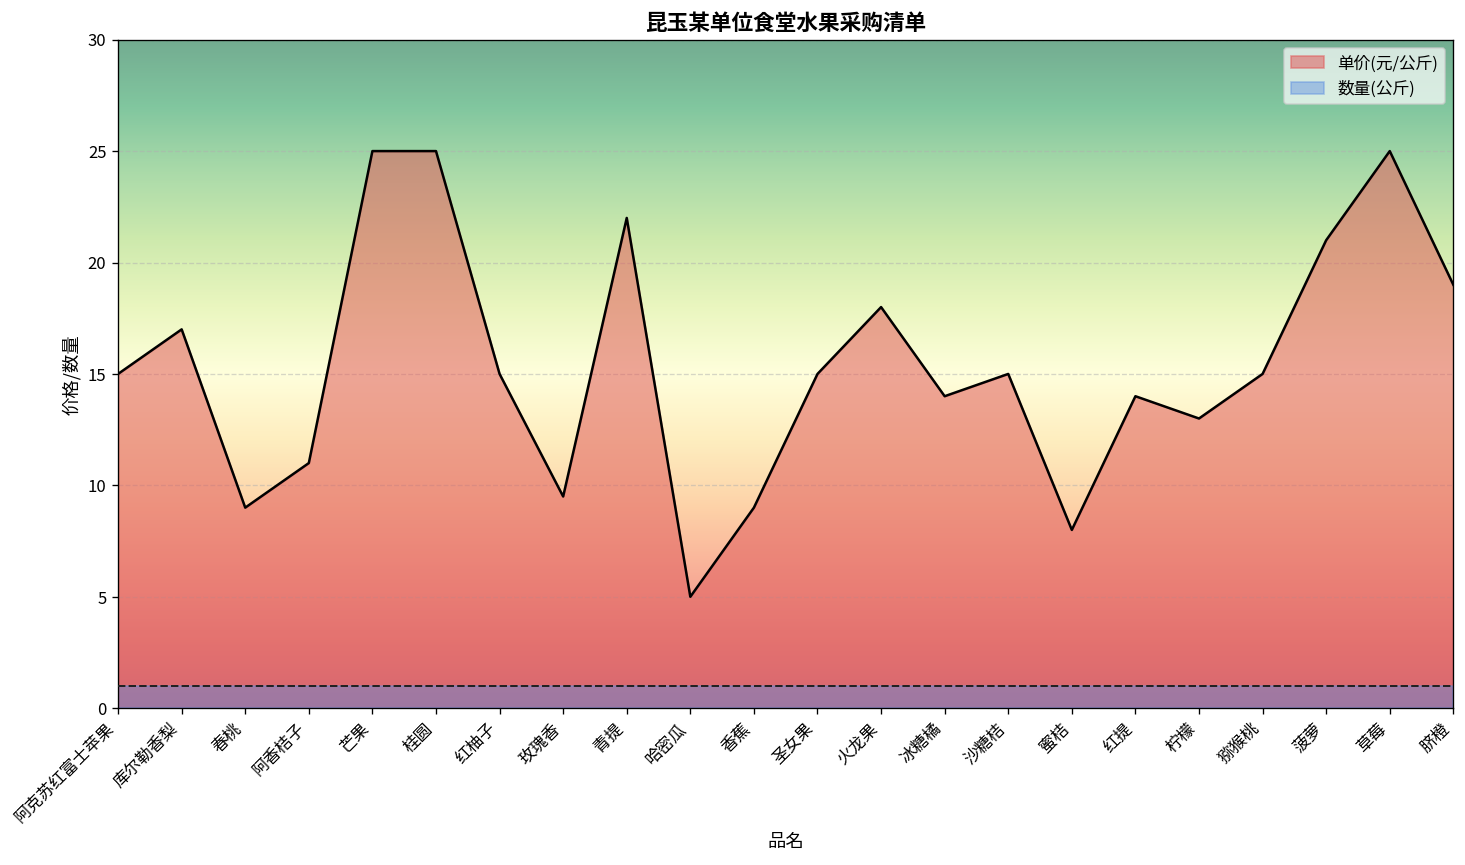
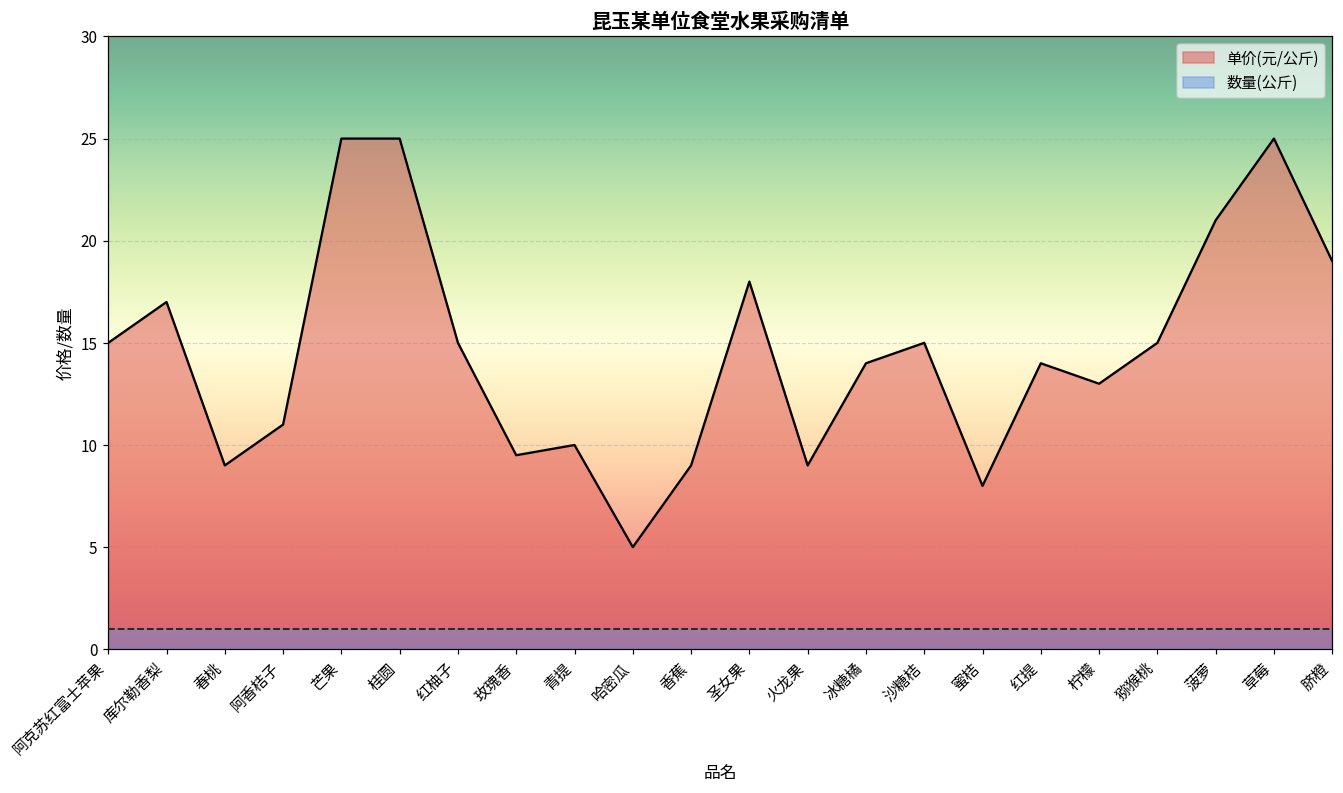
  {
    "单价(元/公斤)": {
      "阿克苏红富士苹果": 15,
      "库尔勒香梨": 17,
      "春桃": 9,
      "阿香桔子": 11,
      "芒果": 25,
      "桂圆": 25,
      "红柚子": 15,
      "玫瑰香": 9.5,
-     "青提": 22,
+     "青提": 10,
      "哈密瓜": 5,
      "香蕉": 9,
-     "圣女果": 15,
-     "火龙果": 18,
+     "圣女果": 18,
+     "火龙果": 9,
      "冰糖橘": 14,
      "沙糖桔": 15,
      "蜜桔": 8,
      "红提": 14,
      "柠檬": 13,
      "猕猴桃": 15,
      "菠萝": 21,
      "草莓": 25,
      "脐橙": 19
    },
    "数量(公斤)": {
      "阿克苏红富士苹果": 1,
      "库尔勒香梨": 1,
      "春桃": 1,
      "阿香桔子": 1,
      "芒果": 1,
      "桂圆": 1,
      "红柚子": 1,
      "玫瑰香": 1,
      "青提": 1,
      "哈密瓜": 1,
      "香蕉": 1,
      "圣女果": 1,
      "火龙果": 1,
      "冰糖橘": 1,
      "沙糖桔": 1,
      "蜜桔": 1,
      "红提": 1,
      "柠檬": 1,
      "猕猴桃": 1,
      "菠萝": 1,
      "草莓": 1,
      "脐橙": 1
    }
  }
